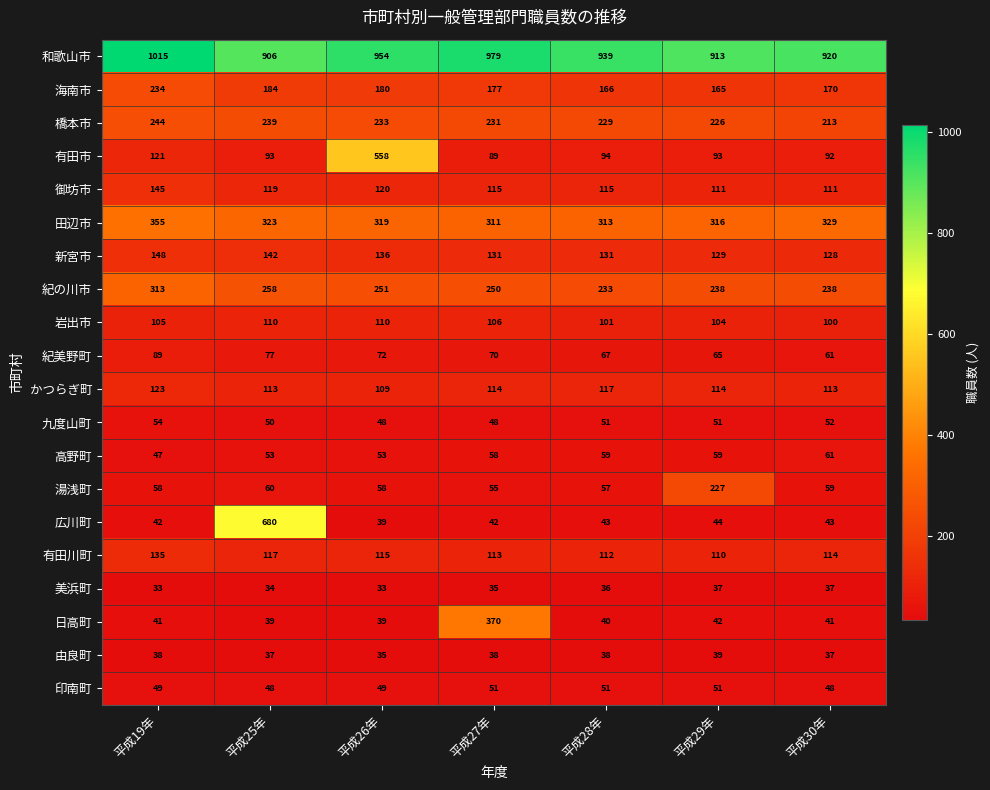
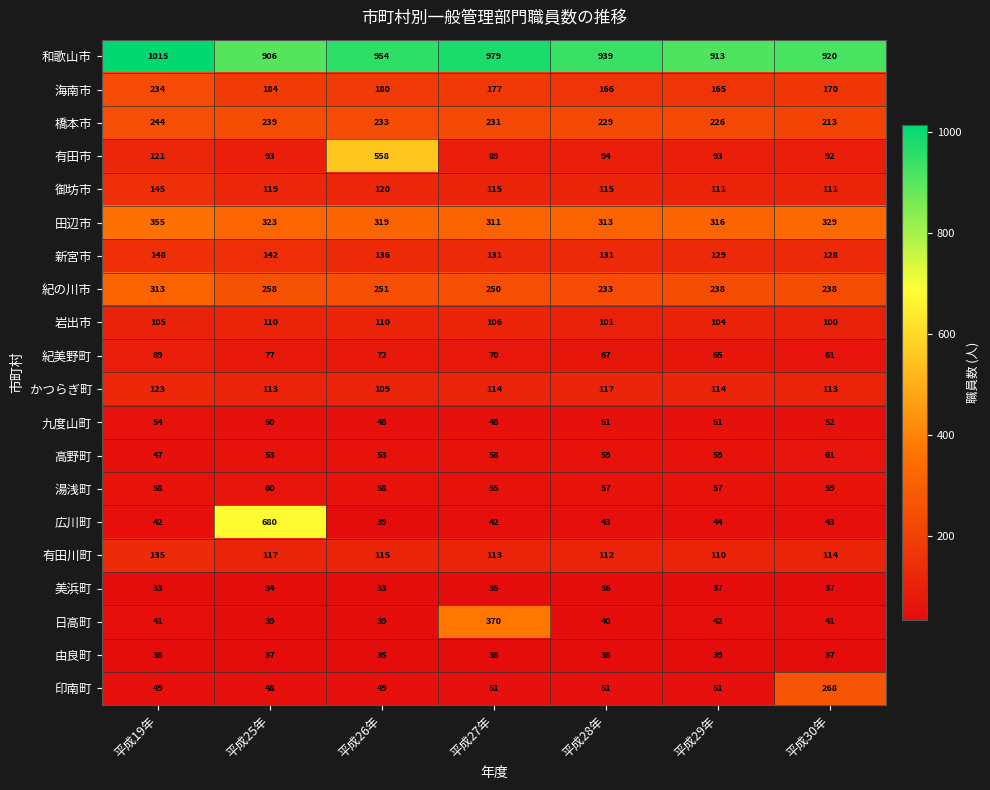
  {
    "和歌山市": {
      "平成19年": 1015,
      "平成25年": 906,
      "平成26年": 954,
      "平成27年": 979,
      "平成28年": 939,
      "平成29年": 913,
      "平成30年": 920
    },
    "海南市": {
      "平成19年": 234,
      "平成25年": 184,
      "平成26年": 180,
      "平成27年": 177,
      "平成28年": 166,
      "平成29年": 165,
      "平成30年": 170
    },
    "橋本市": {
      "平成19年": 244,
      "平成25年": 239,
      "平成26年": 233,
      "平成27年": 231,
      "平成28年": 229,
      "平成29年": 226,
      "平成30年": 213
    },
    "有田市": {
      "平成19年": 121,
      "平成25年": 93,
      "平成26年": 558,
      "平成27年": 89,
      "平成28年": 94,
      "平成29年": 93,
      "平成30年": 92
    },
    "御坊市": {
      "平成19年": 145,
      "平成25年": 119,
      "平成26年": 120,
      "平成27年": 115,
      "平成28年": 115,
      "平成29年": 111,
      "平成30年": 111
    },
    "田辺市": {
      "平成19年": 355,
      "平成25年": 323,
      "平成26年": 319,
      "平成27年": 311,
      "平成28年": 313,
      "平成29年": 316,
      "平成30年": 329
    },
    "新宮市": {
      "平成19年": 148,
      "平成25年": 142,
      "平成26年": 136,
      "平成27年": 131,
      "平成28年": 131,
      "平成29年": 129,
      "平成30年": 128
    },
    "紀の川市": {
      "平成19年": 313,
      "平成25年": 258,
      "平成26年": 251,
      "平成27年": 250,
      "平成28年": 233,
      "平成29年": 238,
      "平成30年": 238
    },
    "岩出市": {
      "平成19年": 105,
      "平成25年": 110,
      "平成26年": 110,
      "平成27年": 106,
      "平成28年": 101,
      "平成29年": 104,
      "平成30年": 100
    },
    "紀美野町": {
      "平成19年": 89,
      "平成25年": 77,
      "平成26年": 72,
      "平成27年": 70,
      "平成28年": 67,
      "平成29年": 65,
      "平成30年": 61
    },
    "かつらぎ町": {
      "平成19年": 123,
      "平成25年": 113,
      "平成26年": 109,
      "平成27年": 114,
      "平成28年": 117,
      "平成29年": 114,
      "平成30年": 113
    },
    "九度山町": {
      "平成19年": 54,
      "平成25年": 50,
      "平成26年": 48,
      "平成27年": 48,
      "平成28年": 51,
      "平成29年": 51,
      "平成30年": 52
    },
    "高野町": {
      "平成19年": 47,
      "平成25年": 53,
      "平成26年": 53,
      "平成27年": 58,
      "平成28年": 59,
      "平成29年": 59,
      "平成30年": 61
    },
    "湯浅町": {
      "平成19年": 58,
      "平成25年": 60,
      "平成26年": 58,
      "平成27年": 55,
      "平成28年": 57,
-     "平成29年": 227,
+     "平成29年": 57,
      "平成30年": 59
    },
    "広川町": {
      "平成19年": 42,
      "平成25年": 680,
      "平成26年": 39,
      "平成27年": 42,
      "平成28年": 43,
      "平成29年": 44,
      "平成30年": 43
    },
    "有田川町": {
      "平成19年": 135,
      "平成25年": 117,
      "平成26年": 115,
      "平成27年": 113,
      "平成28年": 112,
      "平成29年": 110,
      "平成30年": 114
    },
    "美浜町": {
      "平成19年": 33,
      "平成25年": 34,
      "平成26年": 33,
      "平成27年": 35,
      "平成28年": 36,
      "平成29年": 37,
      "平成30年": 37
    },
    "日高町": {
      "平成19年": 41,
      "平成25年": 39,
      "平成26年": 39,
      "平成27年": 370,
      "平成28年": 40,
      "平成29年": 42,
      "平成30年": 41
    },
    "由良町": {
      "平成19年": 38,
      "平成25年": 37,
      "平成26年": 35,
      "平成27年": 38,
      "平成28年": 38,
      "平成29年": 39,
      "平成30年": 37
    },
    "印南町": {
      "平成19年": 49,
      "平成25年": 48,
      "平成26年": 49,
      "平成27年": 51,
      "平成28年": 51,
      "平成29年": 51,
-     "平成30年": 48
+     "平成30年": 268
    }
  }
